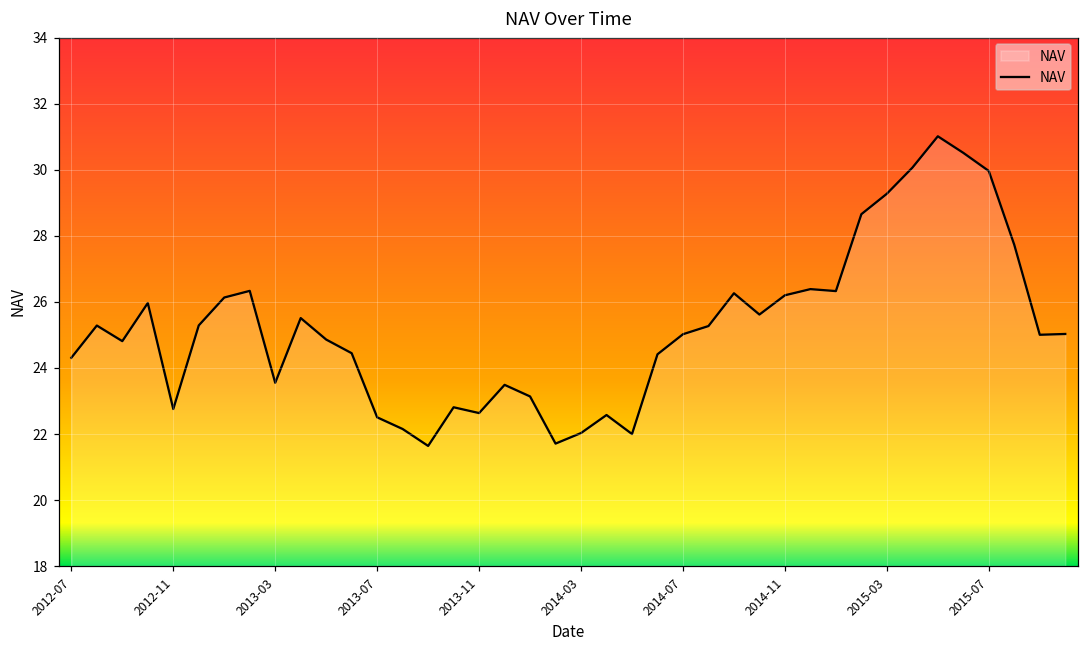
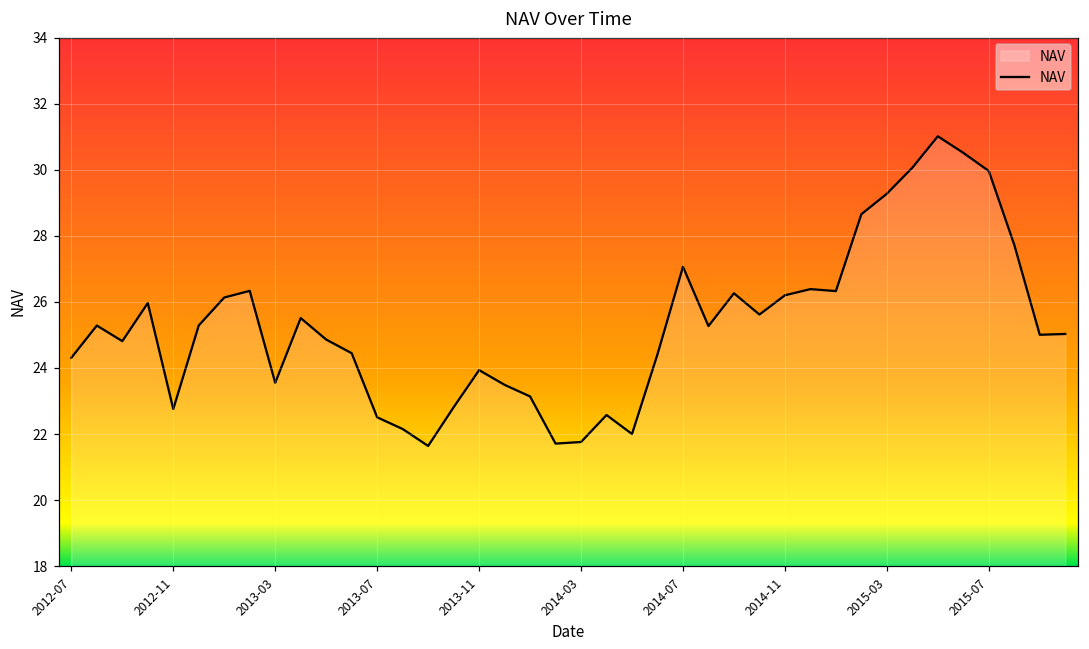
  {
    "2012-07": 24.3,
    "2012-11": 22.8,
    "2013-03": 23.6,
    "2013-07": 22.5,
-   "2013-11": 22.6,
-   "2014-03": 22.0,
-   "2014-07": 25.0,
+   "2013-11": 23.9,
+   "2014-03": 21.8,
+   "2014-07": 27.1,
    "2014-11": 26.2,
    "2015-03": 29.3,
    "2015-07": 30.0
  }
